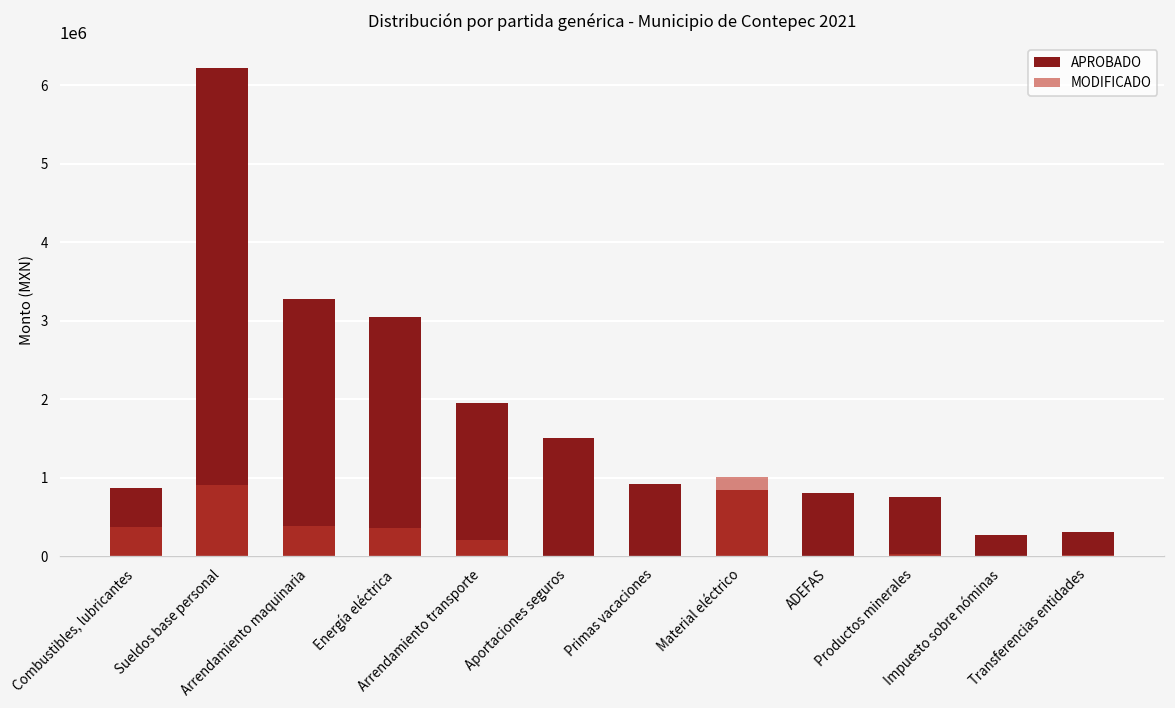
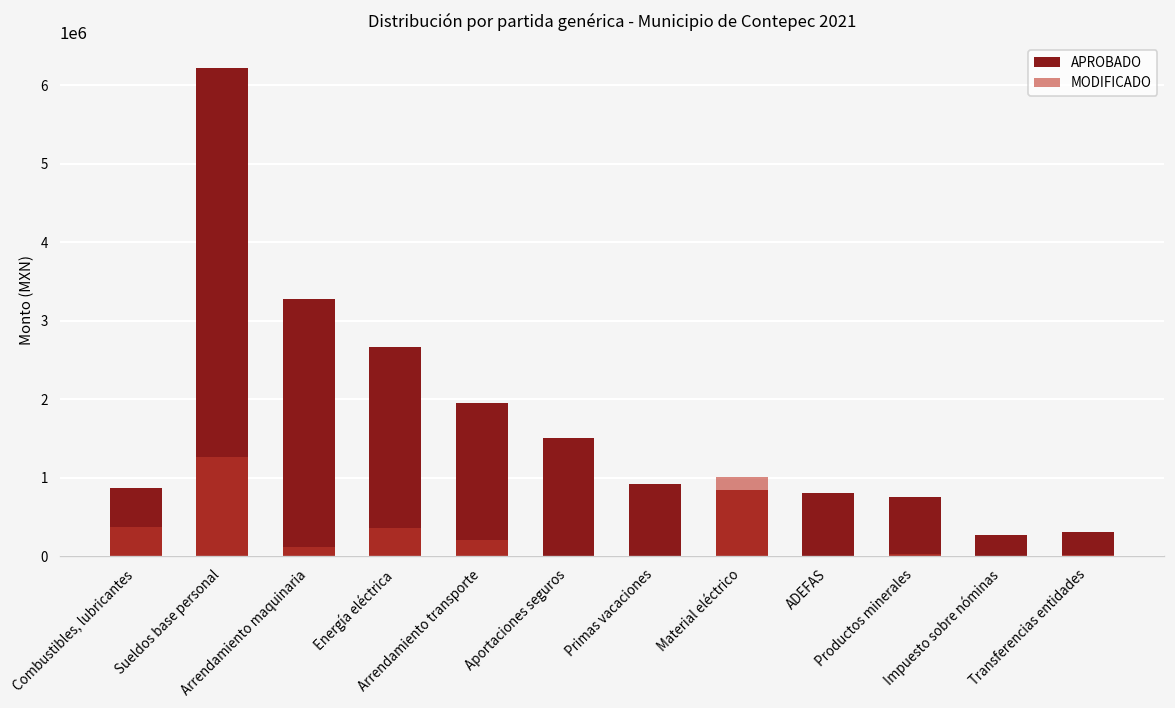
  {
    "APROBADO": {
      "Combustibles, lubricantes": 900000,
      "Sueldos base personal": 6200000,
      "Arrendamiento maquinaria": 3300000,
-     "Energía eléctrica": 3000000,
+     "Energía eléctrica": 2700000,
      "Arrendamiento transporte": 2000000,
      "Aportaciones seguros": 1500000,
      "Primas vacaciones": 900000,
      "ADEFAS": 800000,
      "Productos minerales": 800000,
      "Impuesto sobre nóminas": 300000,
      "Transferencias entidades": 300000
    },
    "MODIFICADO": {
-     "Sueldos base personal": 900000,
-     "Arrendamiento maquinaria": 400000,
+     "Sueldos base personal": 1300000,
+     "Arrendamiento maquinaria": 100000,
      "Aportaciones seguros": 0,
      "Primas vacaciones": 0,
      "Material eléctrico": 1000000,
      "ADEFAS": 0,
      "Impuesto sobre nóminas": 0
    }
  }
